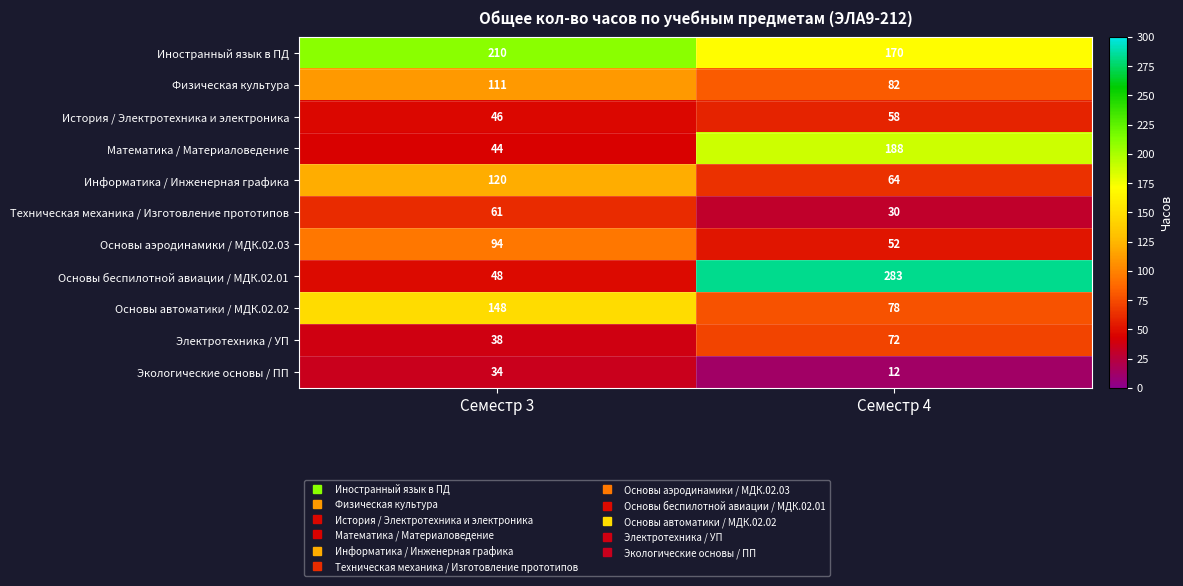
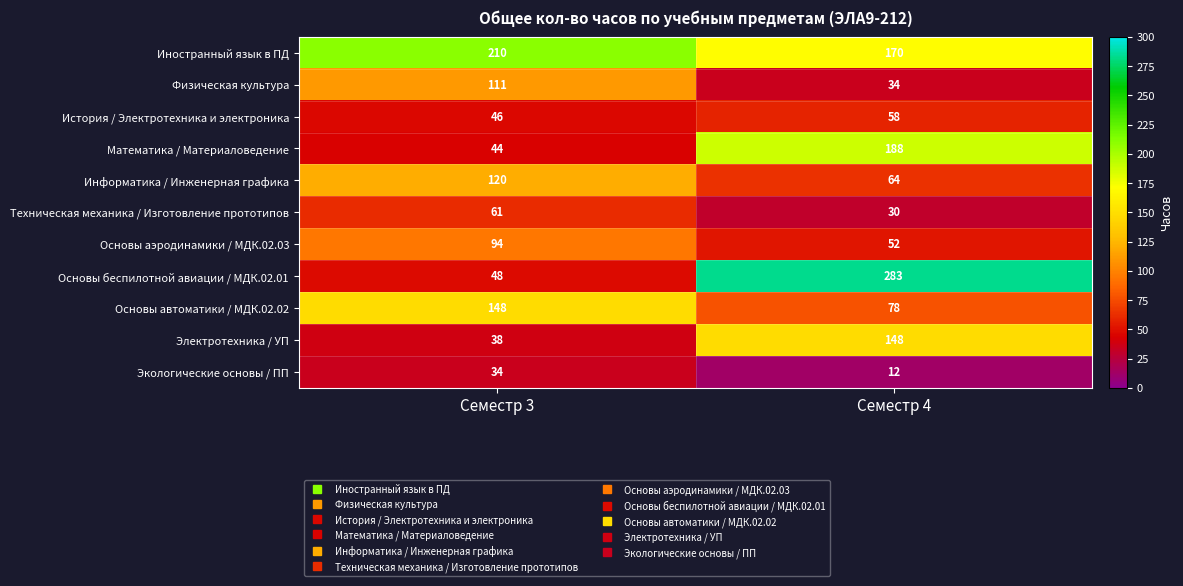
  {
    "Иностранный язык в ПД": {
      "Семестр 3": 210,
      "Семестр 4": 170
    },
    "Физическая культура": {
      "Семестр 3": 111,
-     "Семестр 4": 82
+     "Семестр 4": 34
    },
    "История / Электротехника и электроника": {
      "Семестр 3": 46,
      "Семестр 4": 58
    },
    "Математика / Материаловедение": {
      "Семестр 3": 44,
      "Семестр 4": 188
    },
    "Информатика / Инженерная графика": {
      "Семестр 3": 120,
      "Семестр 4": 64
    },
    "Техническая механика / Изготовление прототипов": {
      "Семестр 3": 61,
      "Семестр 4": 30
    },
    "Основы аэродинамики / МДК.02.03": {
      "Семестр 3": 94,
      "Семестр 4": 52
    },
    "Основы беспилотной авиации / МДК.02.01": {
      "Семестр 3": 48,
      "Семестр 4": 283
    },
    "Основы автоматики / МДК.02.02": {
      "Семестр 3": 148,
      "Семестр 4": 78
    },
    "Электротехника / УП": {
      "Семестр 3": 38,
-     "Семестр 4": 72
+     "Семестр 4": 148
    },
    "Экологические основы / ПП": {
      "Семестр 3": 34,
      "Семестр 4": 12
    }
  }
